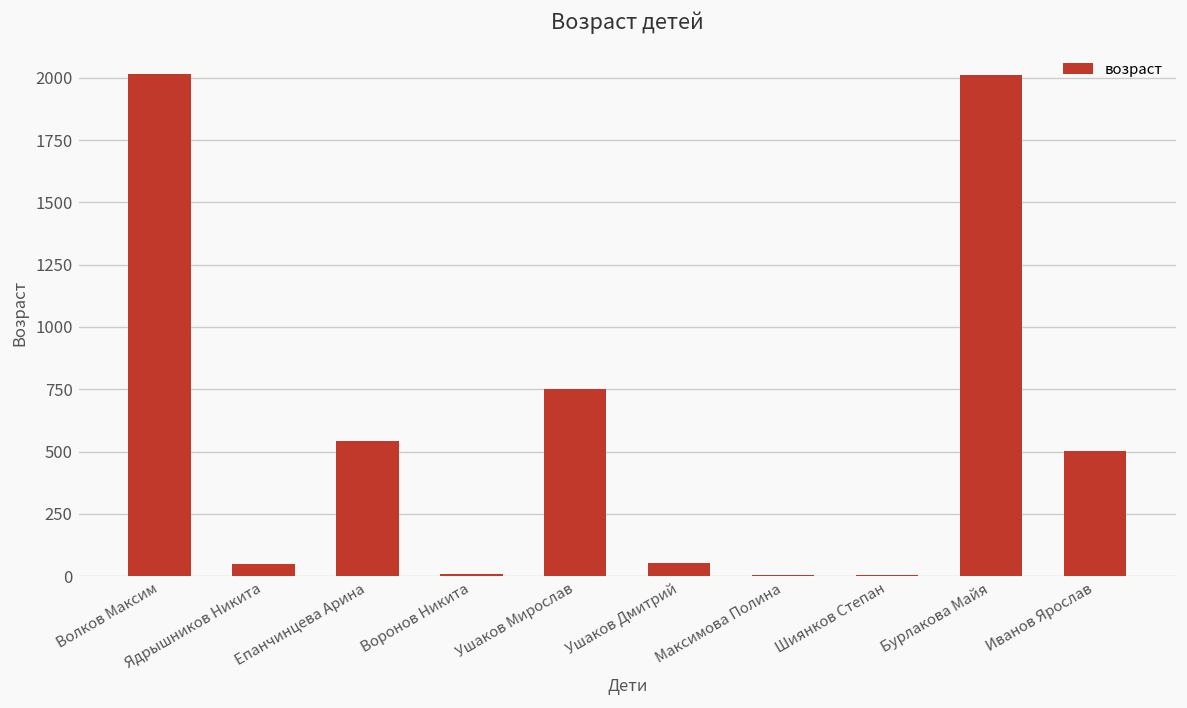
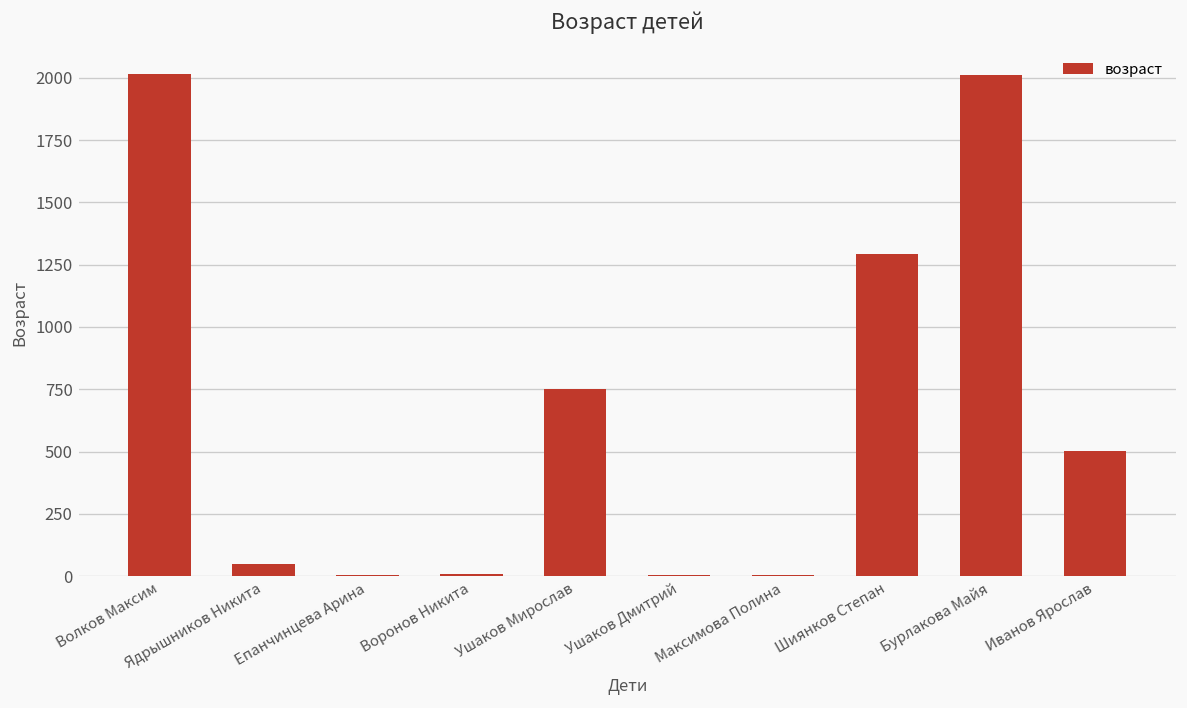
  {
    "Волков Максим": 2010,
    "Ядрышников Никита": 50,
-   "Епанчинцева Арина": 540,
+   "Епанчинцева Арина": 10,
    "Ушаков Мирослав": 750,
-   "Ушаков Дмитрий": 50,
-   "Шиянков Степан": 0,
+   "Ушаков Дмитрий": 10,
+   "Шиянков Степан": 1290,
    "Бурлакова Майя": 2010,
    "Иванов Ярослав": 500
  }
